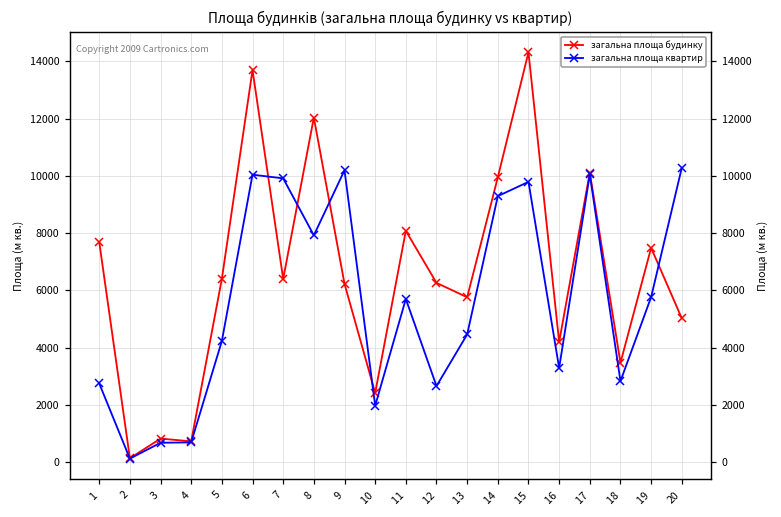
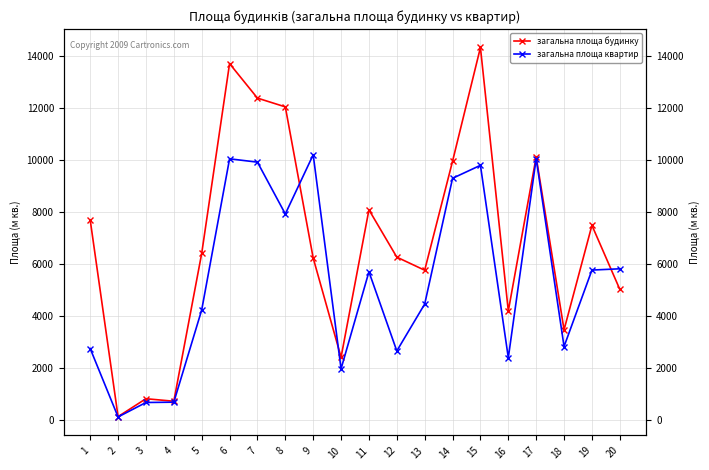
  {
    "загальна площа будинку": {
      "1": 7700,
      "3": 800,
      "5": 6400,
      "6": 13700,
-     "7": 6400,
+     "7": 12400,
      "8": 12000,
      "9": 6200,
      "10": 2400,
      "11": 8100,
      "12": 6300,
      "13": 5800,
      "14": 10000,
      "15": 14300,
      "16": 4200,
      "18": 3500,
      "19": 7500,
      "20": 5000
    },
    "загальна площа квартир": {
      "1": 2800,
      "3": 700,
      "5": 4200,
      "6": 10000,
      "7": 9900,
      "8": 7900,
      "9": 10200,
      "10": 2000,
      "11": 5700,
      "12": 2700,
      "13": 4500,
      "14": 9300,
      "15": 9800,
-     "16": 3300,
+     "16": 2400,
      "18": 2800,
      "19": 5800,
-     "20": 10300
+     "20": 5800
    }
  }
